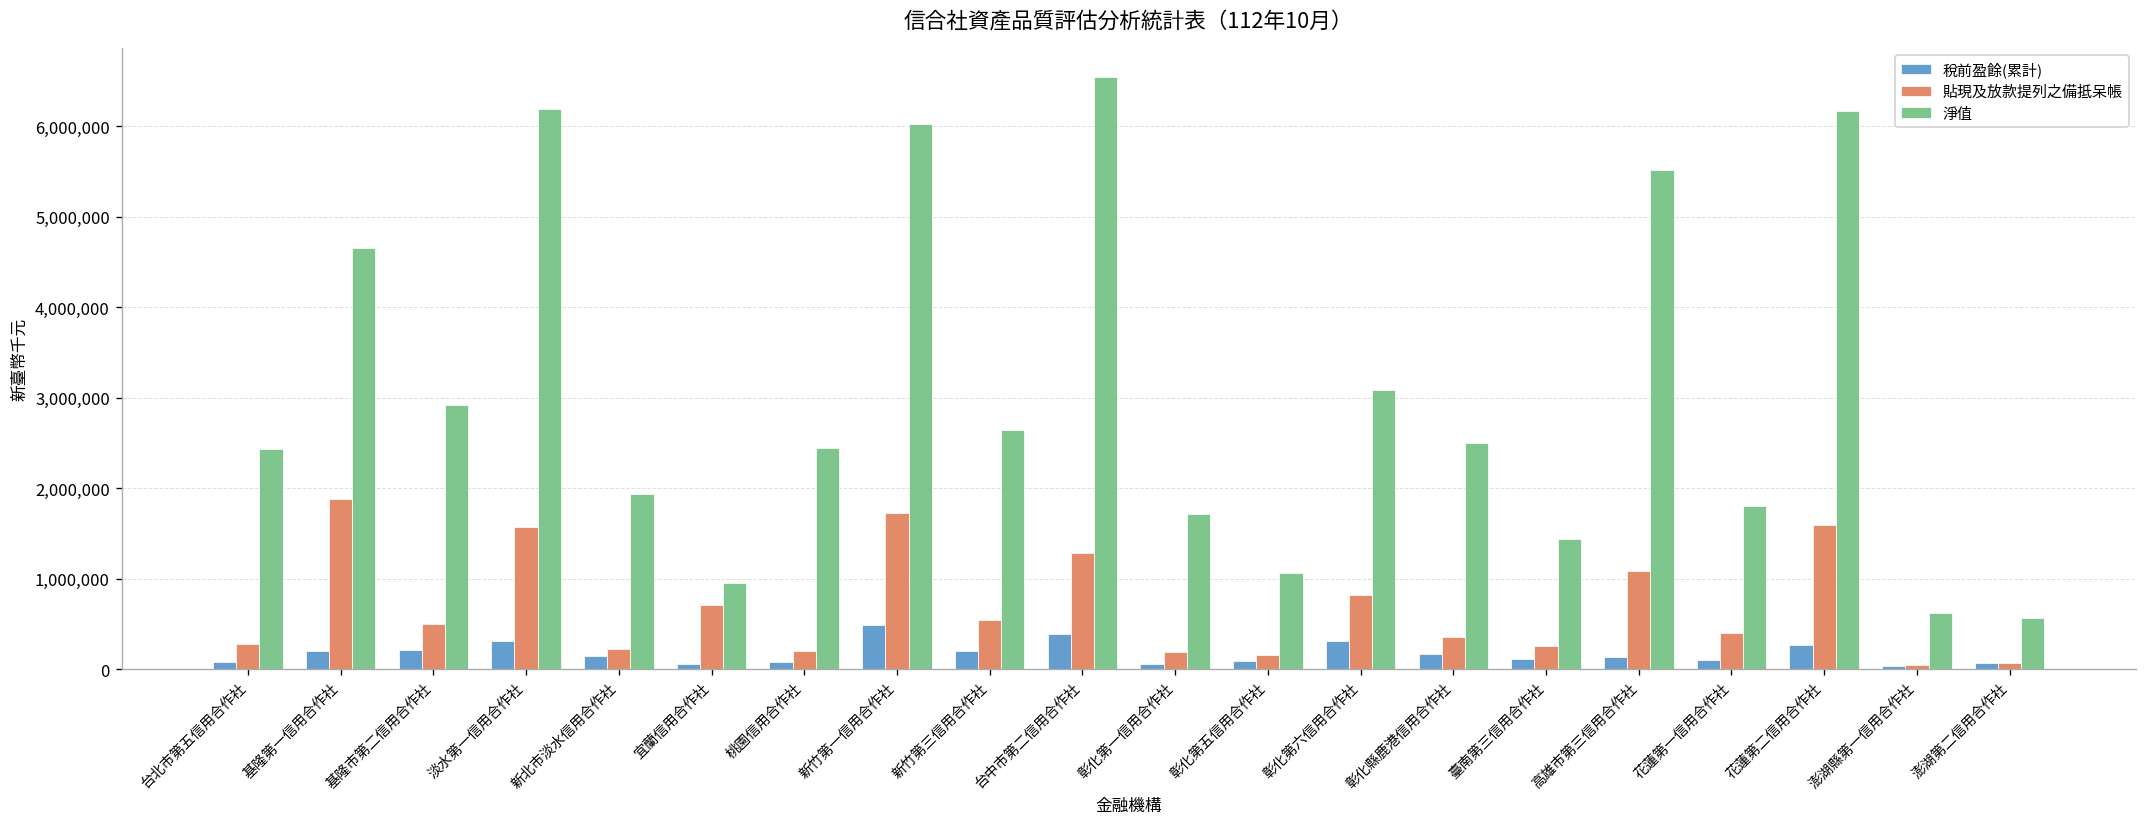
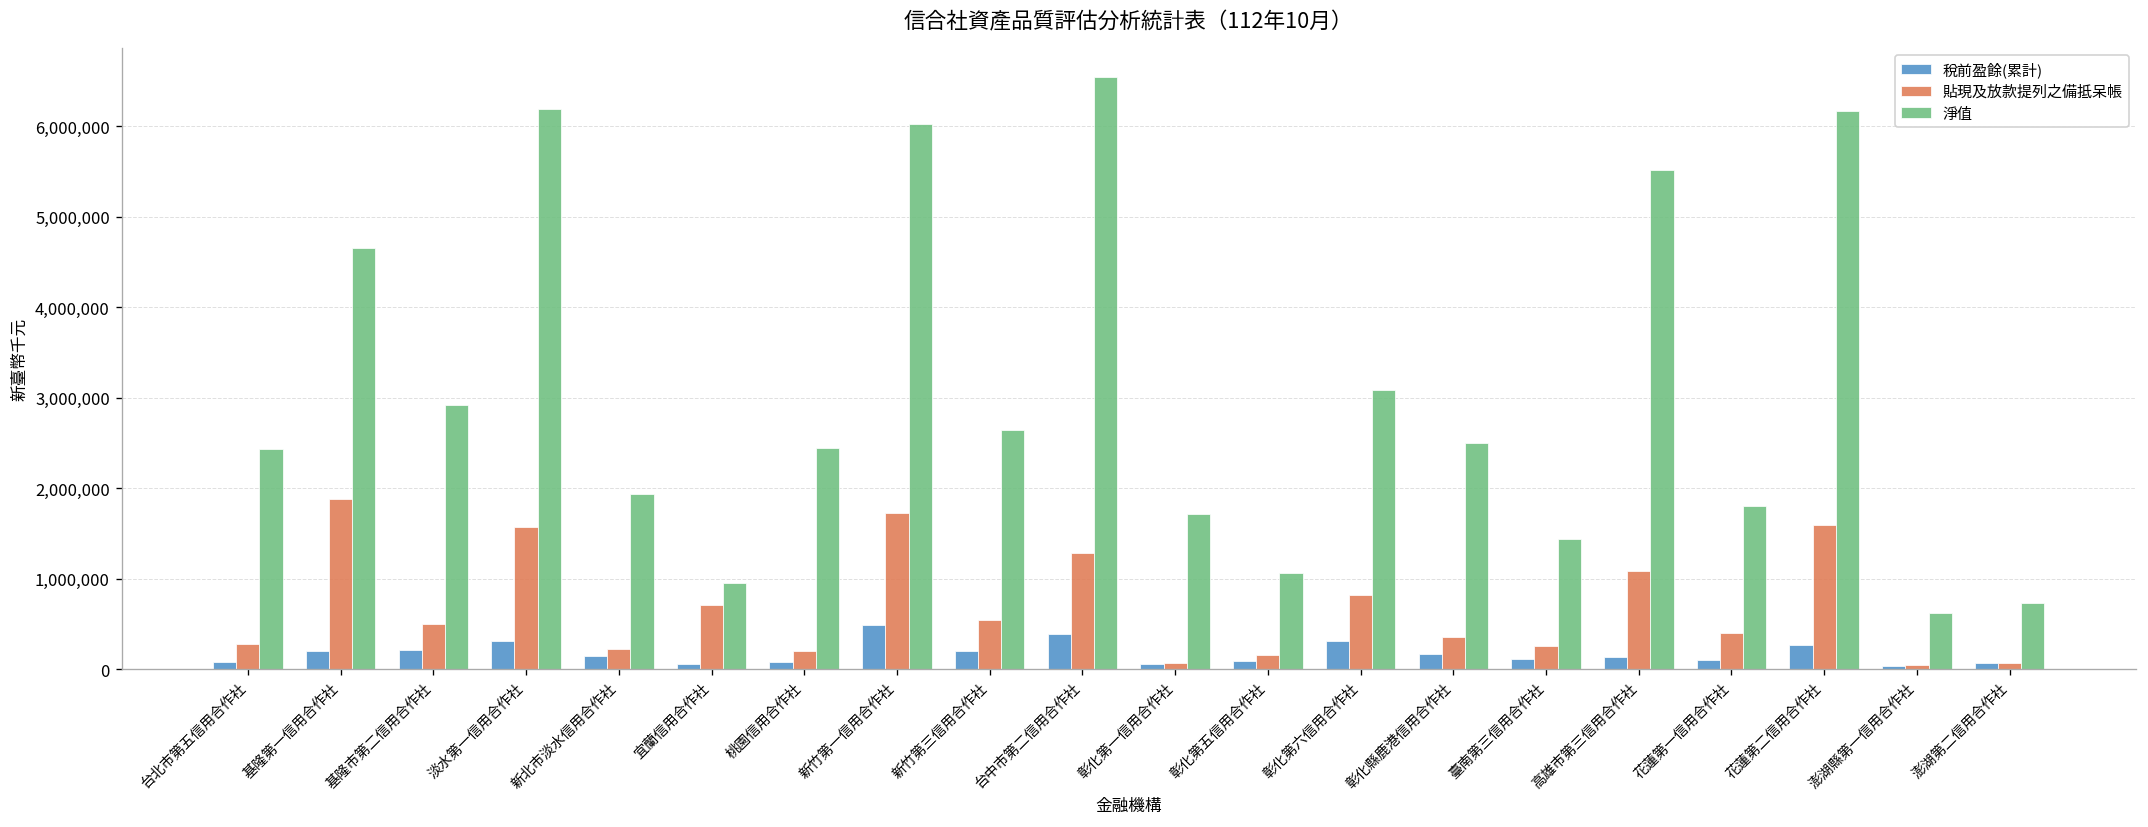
  {
    "稅前盈餘(累計)": {
      "台北市第五信用合作社": "100,000",
      "基隆第一信用合作社": "200,000",
      "基隆市第二信用合作社": "200,000",
      "淡水第一信用合作社": "300,000",
      "新北市淡水信用合作社": "100,000",
      "宜蘭信用合作社": "100,000",
      "桃園信用合作社": "100,000",
      "新竹第一信用合作社": "500,000",
      "新竹第三信用合作社": "200,000",
      "台中市第二信用合作社": "400,000",
      "彰化第一信用合作社": "100,000",
      "彰化第五信用合作社": "100,000",
      "彰化第六信用合作社": "300,000",
      "彰化縣鹿港信用合作社": "200,000",
      "臺南第三信用合作社": "100,000",
      "高雄市第三信用合作社": "100,000",
      "花蓮第一信用合作社": "100,000",
      "花蓮第二信用合作社": "300,000",
      "澎湖第二信用合作社": "100,000"
    },
    "貼現及放款提列之備抵呆帳": {
      "台北市第五信用合作社": "300,000",
      "基隆第一信用合作社": "1,900,000",
      "基隆市第二信用合作社": "500,000",
      "淡水第一信用合作社": "1,600,000",
      "新北市淡水信用合作社": "200,000",
      "宜蘭信用合作社": "700,000",
      "桃園信用合作社": "200,000",
      "新竹第一信用合作社": "1,700,000",
      "新竹第三信用合作社": "500,000",
      "台中市第二信用合作社": "1,300,000",
-     "彰化第一信用合作社": "200,000",
+     "彰化第一信用合作社": "100,000",
      "彰化第五信用合作社": "200,000",
      "彰化第六信用合作社": "800,000",
      "彰化縣鹿港信用合作社": "400,000",
      "臺南第三信用合作社": "300,000",
      "高雄市第三信用合作社": "1,100,000",
      "花蓮第一信用合作社": "400,000",
      "花蓮第二信用合作社": "1,600,000",
      "澎湖縣第一信用合作社": "0",
      "澎湖第二信用合作社": "100,000"
    },
    "淨值": {
      "台北市第五信用合作社": "2,400,000",
      "基隆第一信用合作社": "4,700,000",
      "基隆市第二信用合作社": "2,900,000",
      "淡水第一信用合作社": "6,200,000",
      "新北市淡水信用合作社": "1,900,000",
      "宜蘭信用合作社": "900,000",
      "桃園信用合作社": "2,400,000",
      "新竹第一信用合作社": "6,000,000",
      "新竹第三信用合作社": "2,600,000",
      "台中市第二信用合作社": "6,500,000",
      "彰化第一信用合作社": "1,700,000",
      "彰化第五信用合作社": "1,100,000",
      "彰化第六信用合作社": "3,100,000",
      "彰化縣鹿港信用合作社": "2,500,000",
      "臺南第三信用合作社": "1,400,000",
      "高雄市第三信用合作社": "5,500,000",
      "花蓮第一信用合作社": "1,800,000",
      "花蓮第二信用合作社": "6,200,000",
      "澎湖縣第一信用合作社": "600,000",
-     "澎湖第二信用合作社": "600,000"
+     "澎湖第二信用合作社": "700,000"
    }
  }
